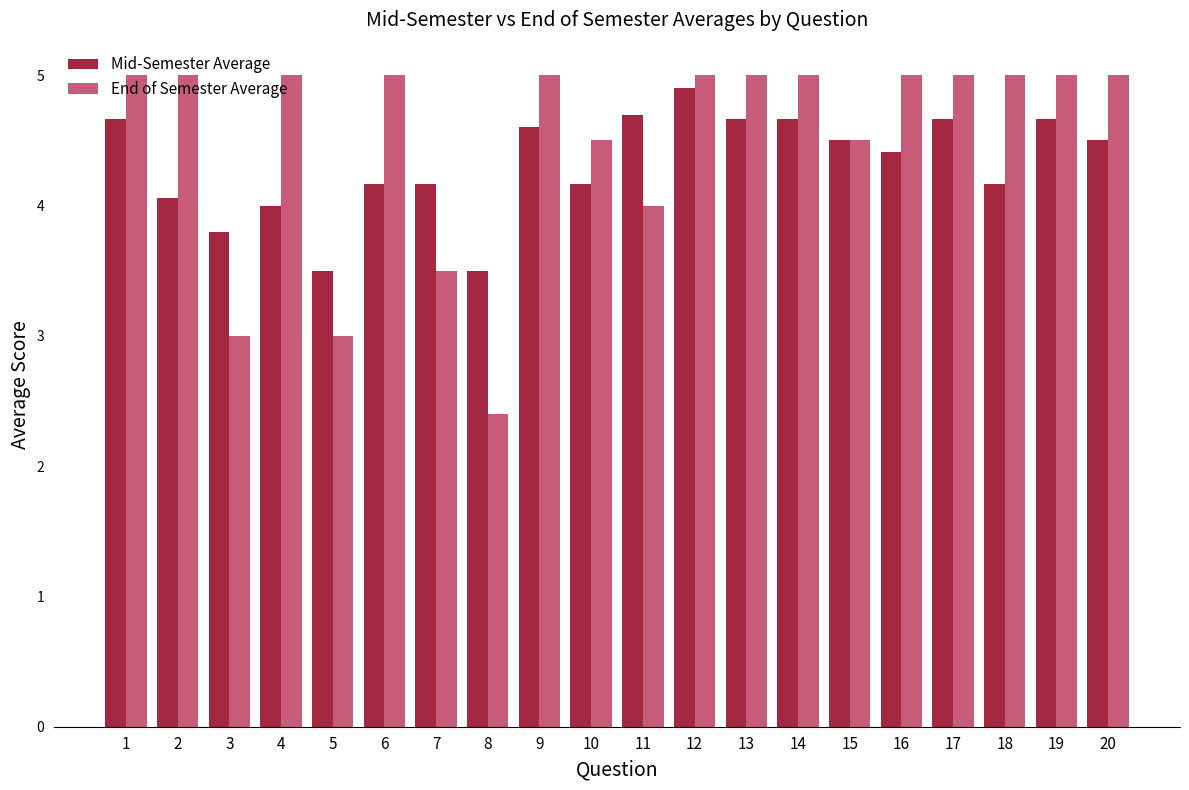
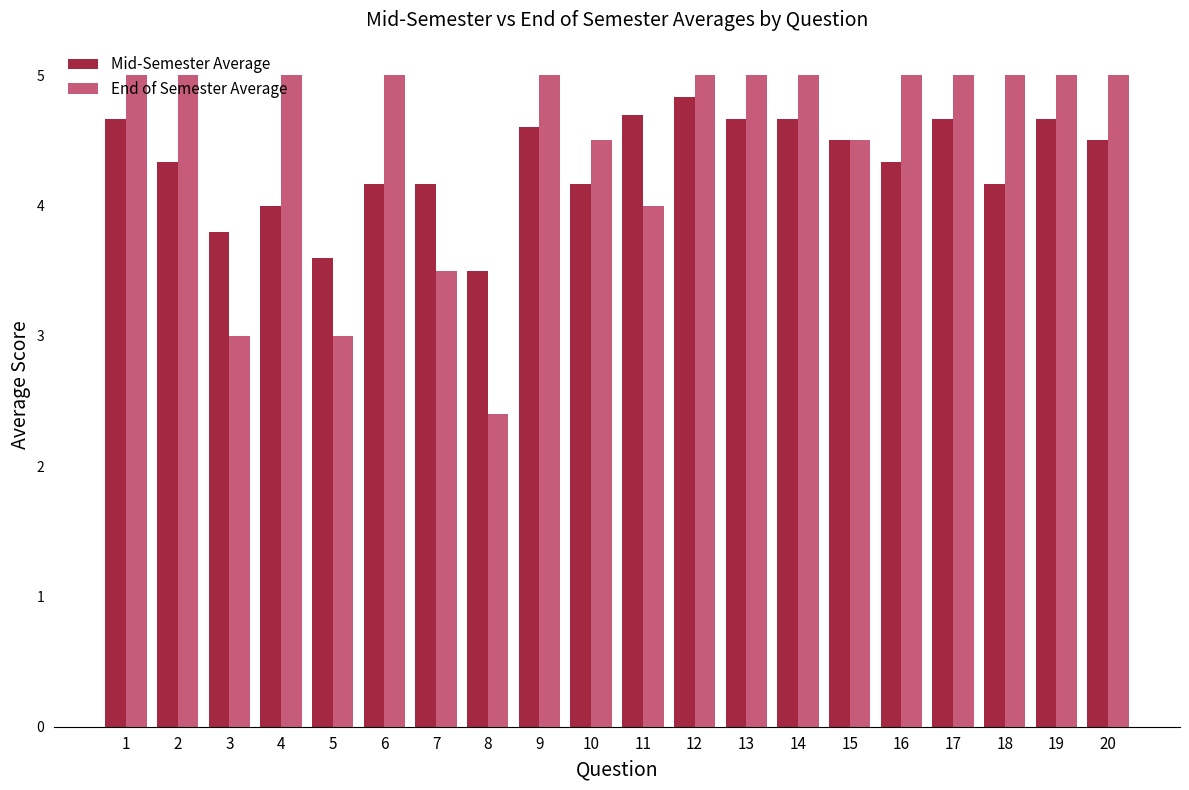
  {
    "Mid-Semester Average": {
      "1": 4.67,
-     "2": 4.06,
+     "2": 4.33,
      "3": 3.80,
      "4": 4.00,
-     "5": 3.5,
+     "5": 3.6,
      "6": 4.17,
      "7": 4.17,
      "8": 3.50,
      "9": 4.60,
      "10": 4.17,
      "11": 4.70,
-     "12": 4.90,
+     "12": 4.83,
      "13": 4.67,
      "14": 4.67,
      "15": 4.50,
-     "16": 4.41,
+     "16": 4.33,
      "17": 4.67,
      "18": 4.17,
      "19": 4.67,
      "20": 4.50
    },
    "End of Semester Average": {
      "1": 5.00,
      "2": 5.00,
      "3": 3.00,
      "4": 5.00,
      "5": 3.00,
      "6": 5.00,
      "7": 3.50,
      "8": 2.40,
      "9": 5.00,
      "10": 4.50,
      "11": 4.00,
      "12": 5.00,
      "13": 5.00,
      "14": 5.00,
      "15": 4.50,
      "16": 5.00,
      "17": 5.00,
      "18": 5.00,
      "19": 5.00,
      "20": 5.00
    }
  }
